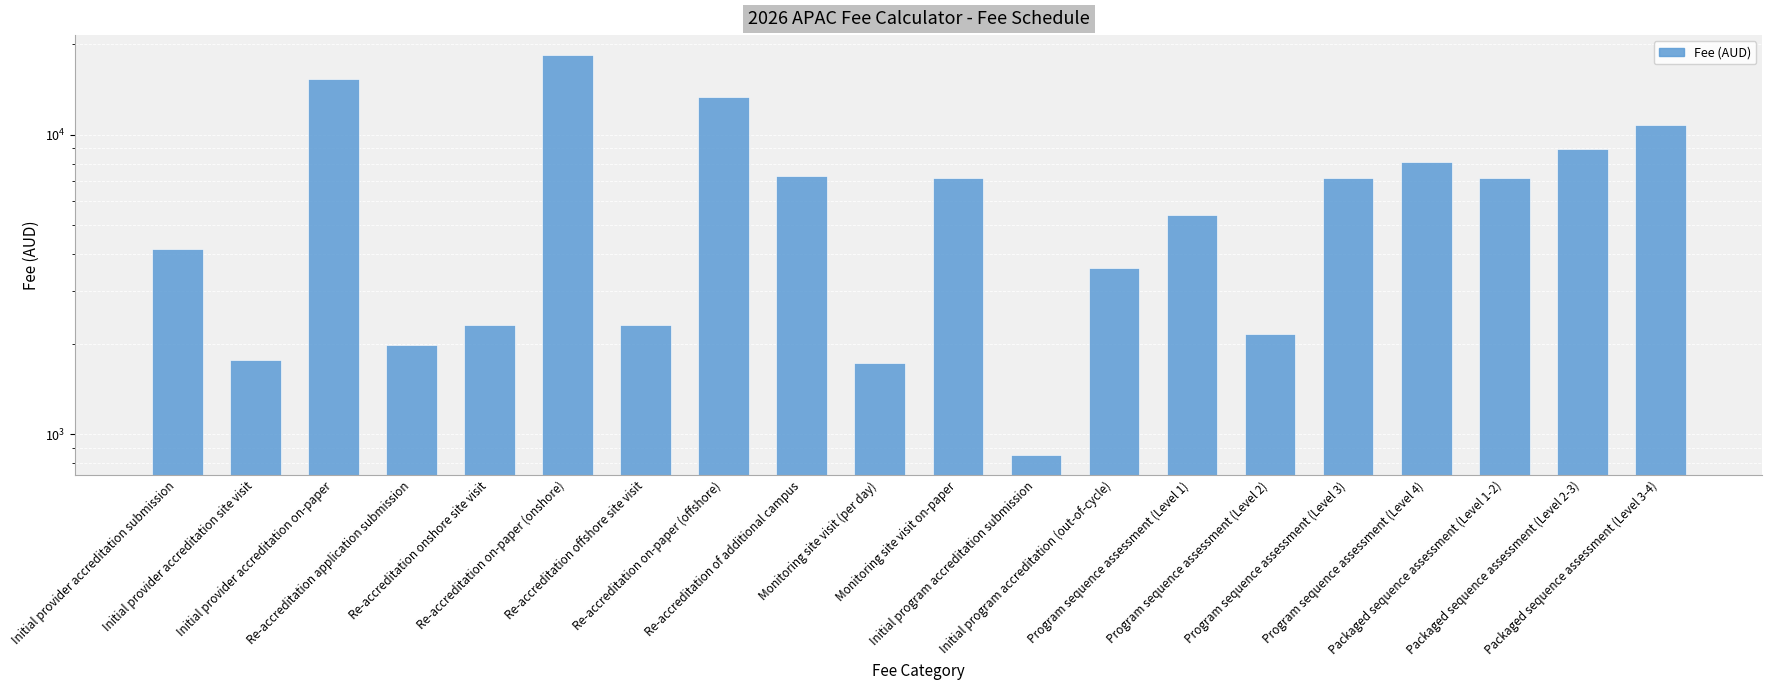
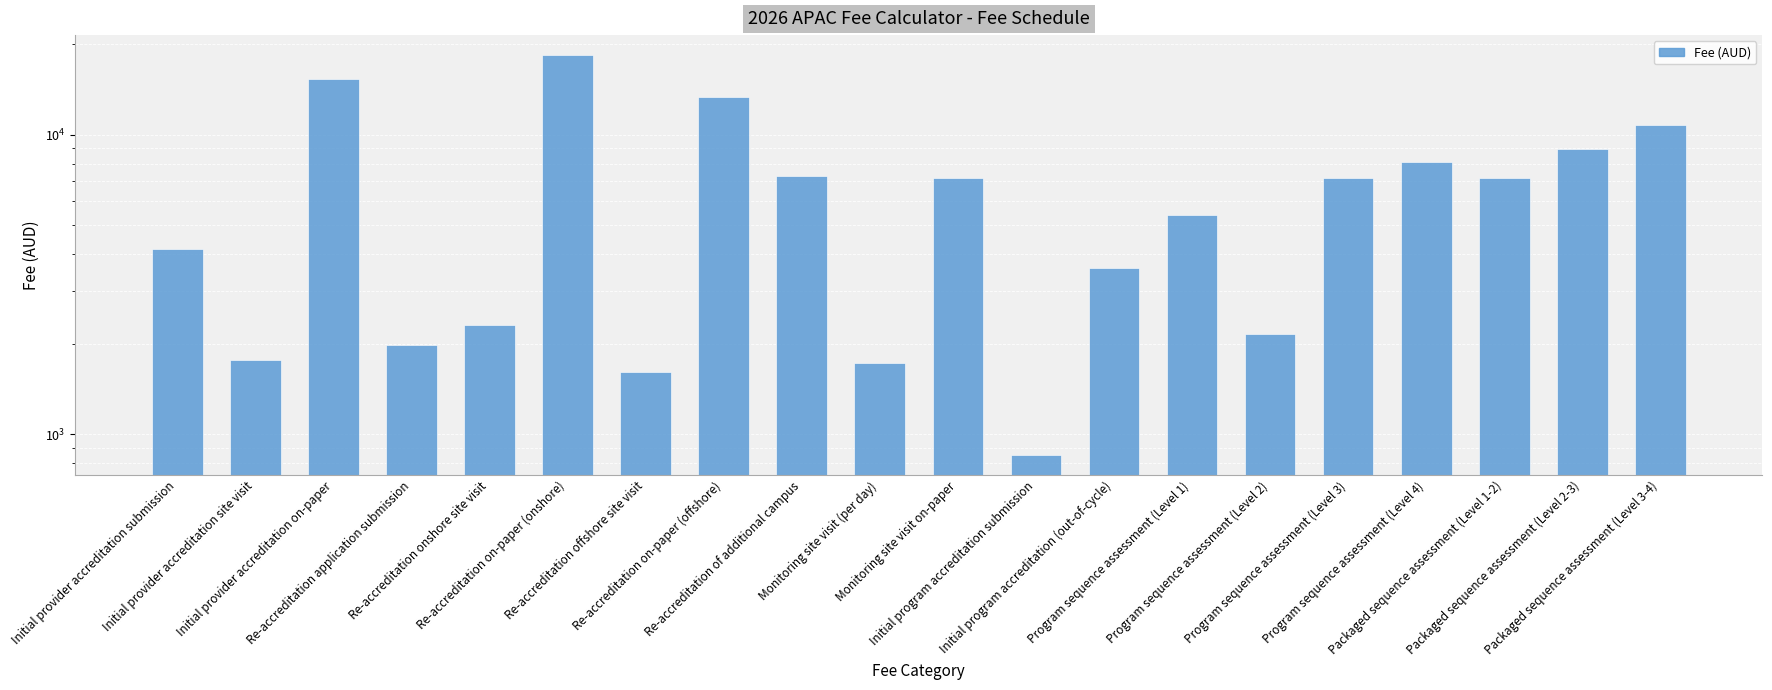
  {
    "Initial provider accreditation submission": 4200,
    "Initial provider accreditation site visit": 1800,
    "Initial provider accreditation on-paper": 15000,
    "Re-accreditation application submission": 2000,
    "Re-accreditation onshore site visit": 2300,
    "Re-accreditation on-paper (onshore)": 18000,
-   "Re-accreditation offshore site visit": 2300,
+   "Re-accreditation offshore site visit": 1600,
    "Re-accreditation on-paper (offshore)": 13000,
    "Re-accreditation of additional campus": 7300,
    "Monitoring site visit (per day)": 1700,
    "Monitoring site visit on-paper": 7200,
    "Initial program accreditation submission": 850,
    "Initial program accreditation (out-of-cycle)": 3600,
    "Program sequence assessment (Level 1)": 5400,
    "Program sequence assessment (Level 2)": 2200,
    "Program sequence assessment (Level 3)": 7200,
    "Program sequence assessment (Level 4)": 8100,
    "Packaged sequence assessment (Level 1-2)": 7200,
    "Packaged sequence assessment (Level 2-3)": 9000,
    "Packaged sequence assessment (Level 3-4)": 10800
  }
